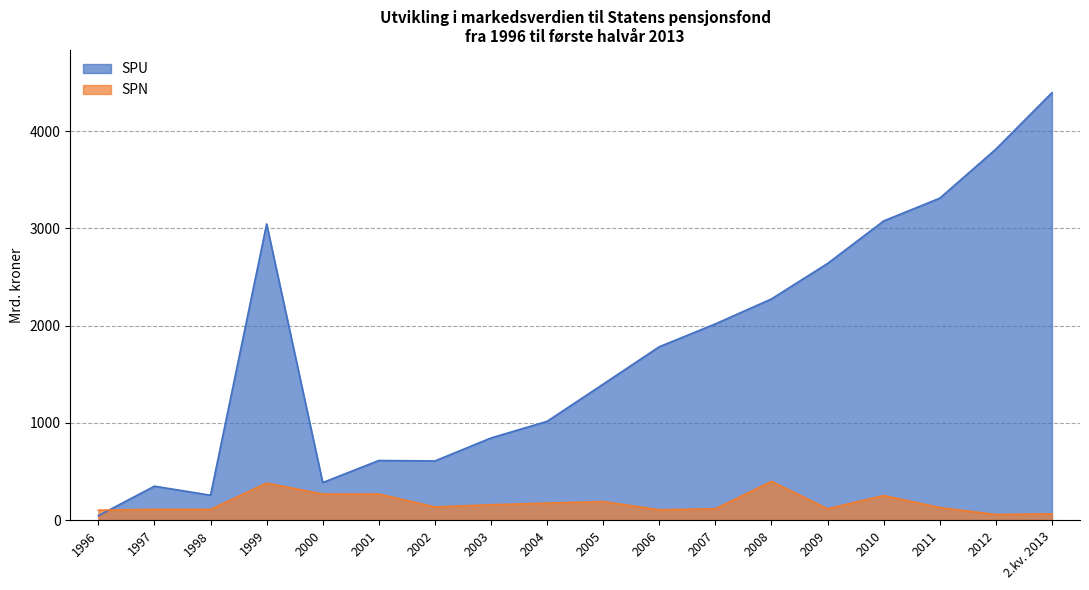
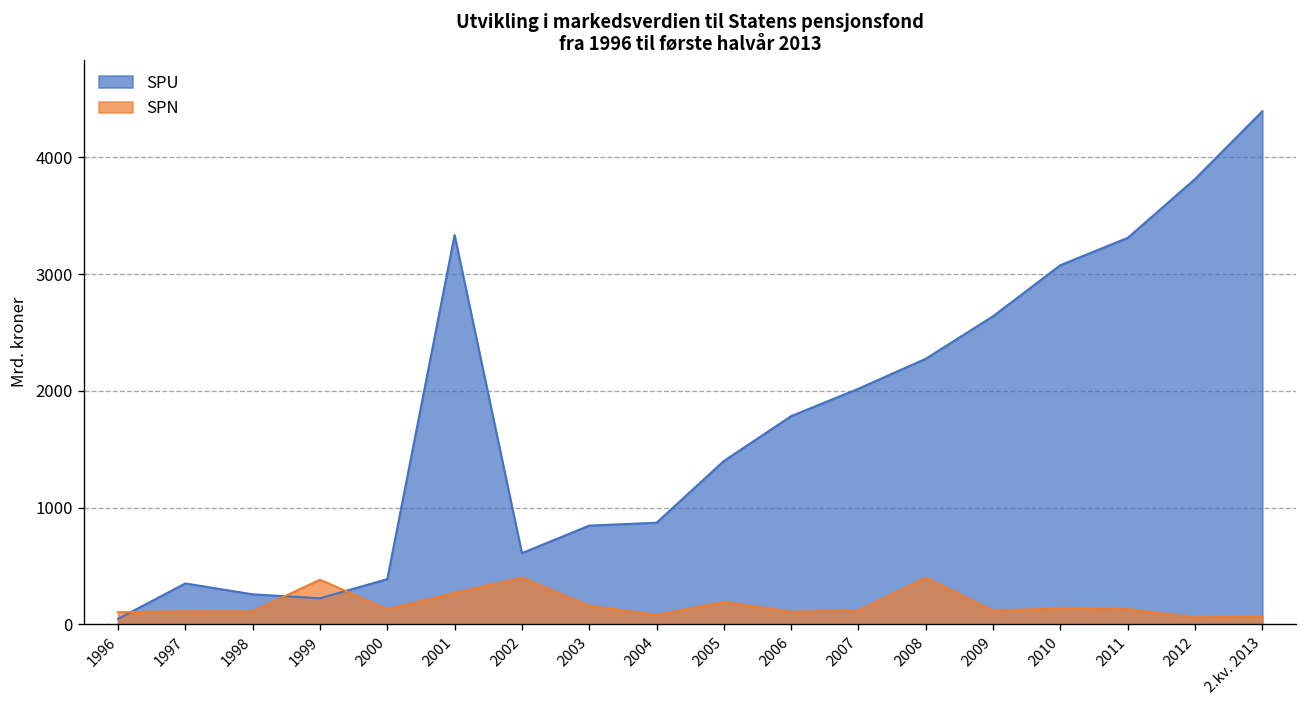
  {
    "SPU": {
      "1996": 0,
      "1997": 300,
      "1998": 300,
-     "1999": 3000,
+     "1999": 200,
      "2000": 400,
-     "2001": 600,
+     "2001": 3300,
      "2002": 600,
      "2003": 800,
-     "2004": 1000,
+     "2004": 900,
      "2005": 1400,
      "2006": 1800,
      "2007": 2000,
      "2008": 2300,
      "2009": 2600,
      "2010": 3100,
      "2011": 3300,
      "2012": 3800,
      "2.kv. 2013": 4400
    },
    "SPN": {
      "1996": 100,
      "1997": 100,
      "1998": 100,
      "1999": 400,
-     "2000": 300,
+     "2000": 100,
      "2001": 300,
-     "2002": 100,
+     "2002": 400,
      "2003": 200,
-     "2004": 200,
+     "2004": 100,
      "2005": 200,
      "2006": 100,
      "2007": 100,
      "2008": 400,
      "2009": 100,
-     "2010": 300,
+     "2010": 100,
      "2011": 100,
      "2012": 100,
      "2.kv. 2013": 100
    }
  }
